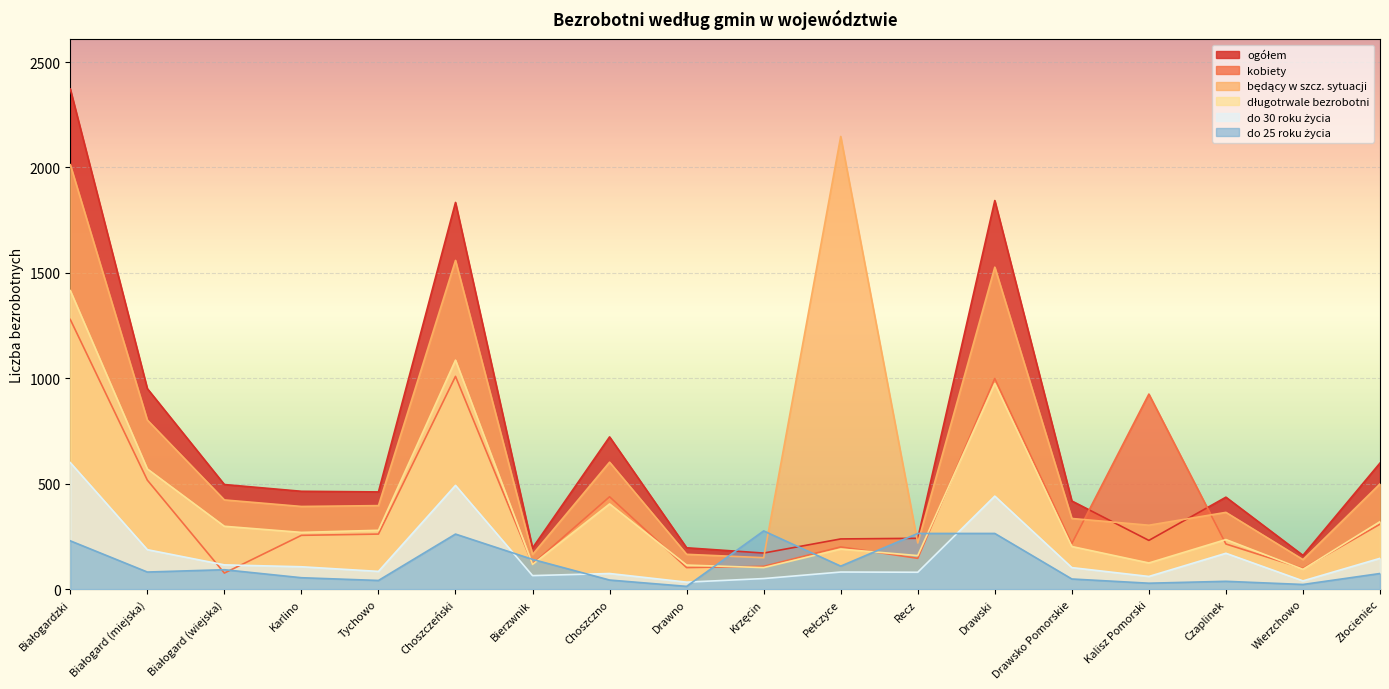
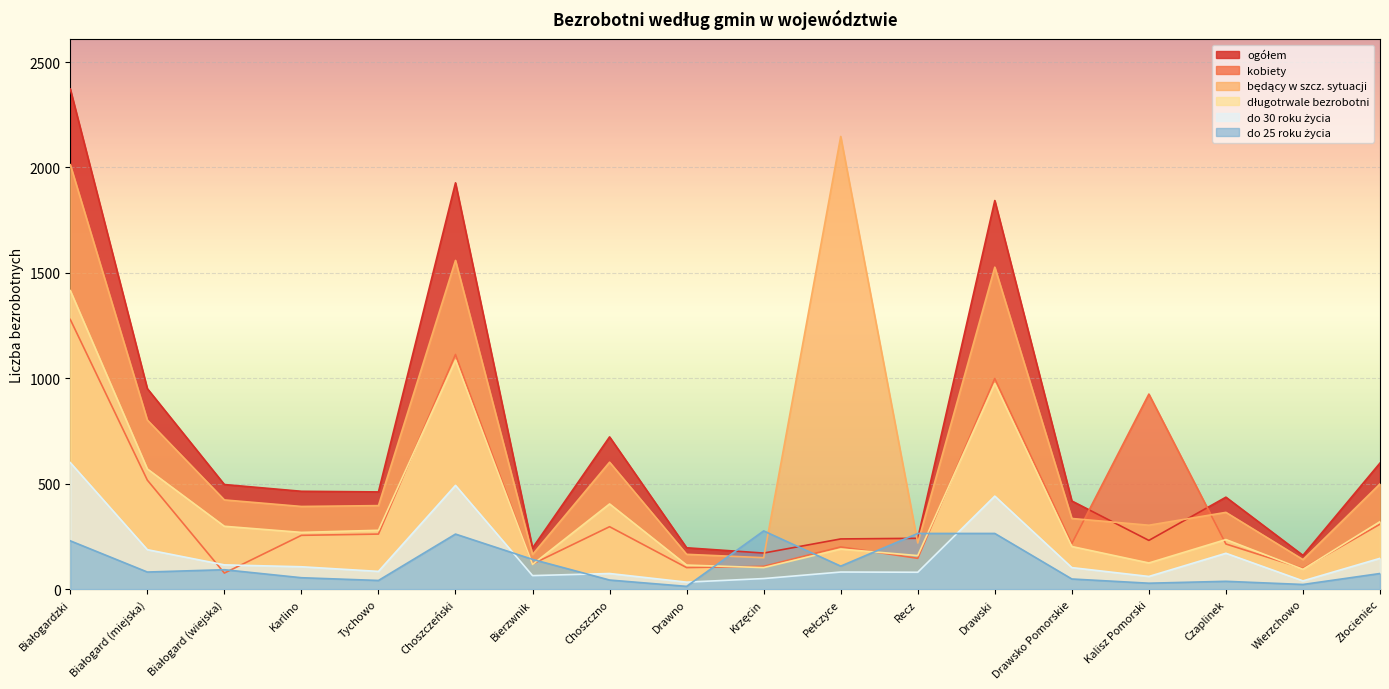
  {
    "ogółem": {
      "Białogardzki": 2370,
      "Białogard (miejska)": 950,
      "Białogard (wiejska)": 500,
      "Karlino": 460,
      "Tychowo": 460,
-     "Choszczeński": 1830,
+     "Choszczeński": 1930,
      "Bierzwnik": 200,
      "Choszczno": 720,
      "Drawno": 200,
      "Krzęcin": 170,
      "Pełczyce": 240,
      "Recz": 240,
      "Drawski": 1840,
      "Drawsko Pomorskie": 420,
      "Kalisz Pomorski": 230,
      "Czaplinek": 440,
      "Wierzchowo": 160,
      "Złocieniec": 600
    },
    "kobiety": {
      "Białogardzki": 1280,
      "Białogard (miejska)": 520,
      "Białogard (wiejska)": 80,
      "Karlino": 260,
      "Tychowo": 260,
-     "Choszczeński": 1010,
-     "Choszczno": 440,
+     "Choszczeński": 1110,
+     "Choszczno": 300,
      "Recz": 150,
      "Drawski": 1000,
      "Drawsko Pomorskie": 220,
      "Kalisz Pomorski": 930,
      "Czaplinek": 210,
      "Złocieniec": 310
    },
    "będący w szcz. sytuacji": {
      "Białogardzki": 2010,
      "Białogard (miejska)": 800,
      "Białogard (wiejska)": 420,
      "Karlino": 390,
      "Tychowo": 400,
      "Choszczeński": 1560,
      "Bierzwnik": 160,
      "Choszczno": 600,
      "Drawno": 170,
      "Krzęcin": 150,
      "Pełczyce": 2150,
      "Recz": 220,
      "Drawski": 1530,
      "Drawsko Pomorskie": 340,
      "Kalisz Pomorski": 300,
      "Czaplinek": 360,
      "Wierzchowo": 140,
      "Złocieniec": 500
    },
    "długotrwale bezrobotni": {
      "Białogardzki": 1420,
      "Białogard (miejska)": 570,
      "Białogard (wiejska)": 300,
      "Karlino": 270,
      "Tychowo": 280,
      "Choszczeński": 1090,
      "Choszczno": 400,
      "Recz": 160,
      "Drawski": 980,
      "Drawsko Pomorskie": 200,
      "Kalisz Pomorski": 120,
      "Czaplinek": 240,
      "Złocieniec": 320
    },
    "do 30 roku życia": {
      "Białogardzki": 600,
      "Białogard (miejska)": 190,
      "Białogard (wiejska)": 120,
      "Karlino": 110,
      "Tychowo": 80,
      "Choszczeński": 490,
      "Bierzwnik": 60,
      "Choszczno": 70,
      "Drawno": 30,
      "Krzęcin": 50,
      "Pełczyce": 80,
      "Recz": 80,
      "Drawski": 440,
      "Drawsko Pomorskie": 100,
      "Kalisz Pomorski": 60,
      "Czaplinek": 170,
      "Wierzchowo": 40,
      "Złocieniec": 150
    },
    "do 25 roku życia": {
      "Białogardzki": 230,
      "Białogard (miejska)": 80,
      "Białogard (wiejska)": 90,
      "Karlino": 50,
      "Tychowo": 40,
      "Choszczeński": 260,
      "Bierzwnik": 140,
      "Choszczno": 40,
      "Drawno": 10,
      "Krzęcin": 280,
      "Pełczyce": 110,
      "Recz": 260,
      "Drawski": 260,
      "Drawsko Pomorskie": 50,
      "Kalisz Pomorski": 30,
      "Czaplinek": 40,
      "Wierzchowo": 20,
      "Złocieniec": 70
    }
  }
